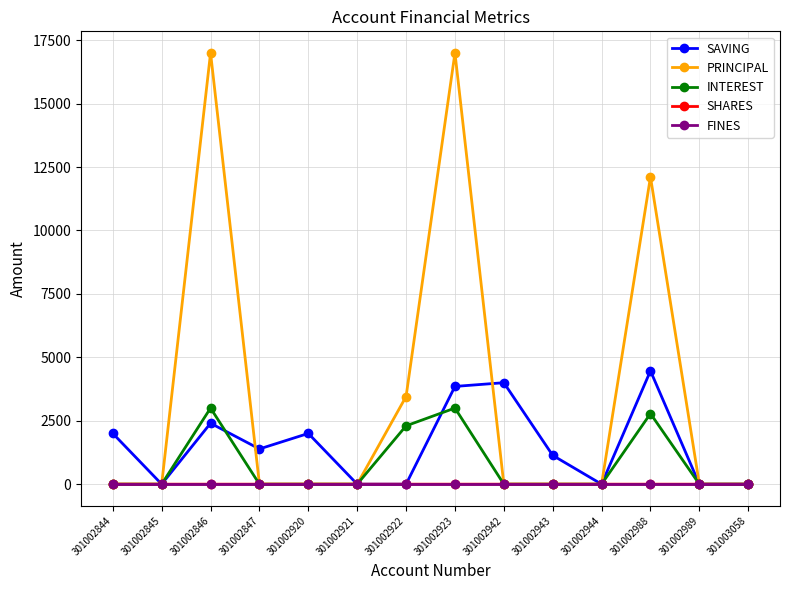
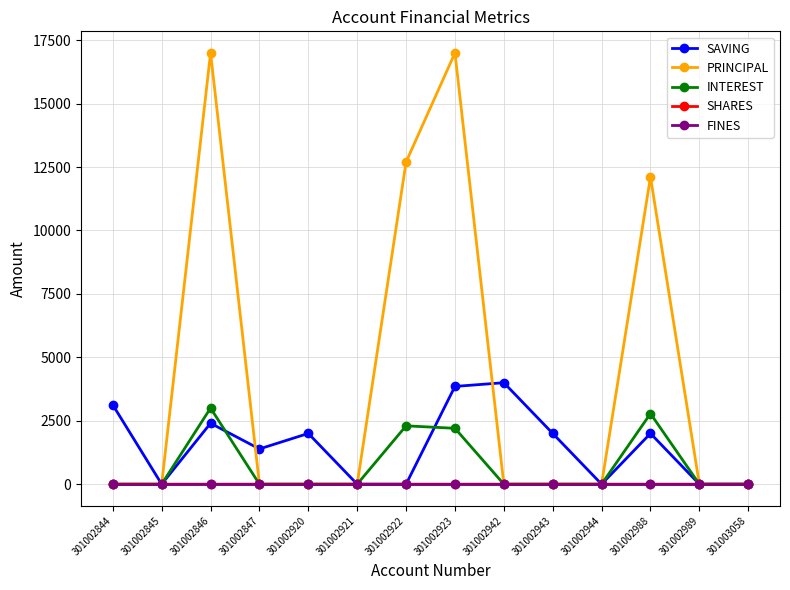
  {
    "SAVING": {
-     "301002844": 2000,
+     "301002844": 3100,
      "301002846": 2400,
      "301002847": 1400,
      "301002920": 2000,
      "301002923": 3900,
      "301002942": 4000,
-     "301002943": 1100,
-     "301002988": 4500
+     "301002943": 2000,
+     "301002988": 2000
    },
    "PRINCIPAL": {
      "301002846": 17000,
-     "301002922": 3500,
+     "301002922": 12700,
      "301002923": 17000,
      "301002988": 12100
    },
    "INTEREST": {
      "301002846": 3000,
      "301002922": 2300,
-     "301002923": 3000,
+     "301002923": 2200,
      "301002988": 2800
    },
    "FINES": {
      "301002846": 0,
      "301002923": 0,
      "301002988": 0
    }
  }
